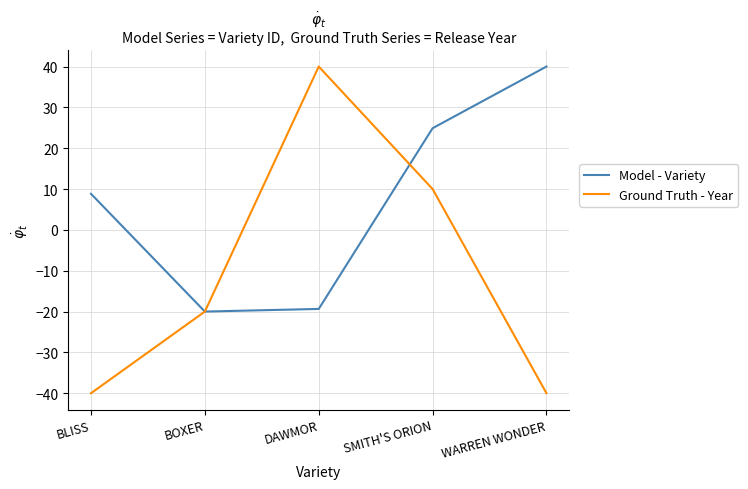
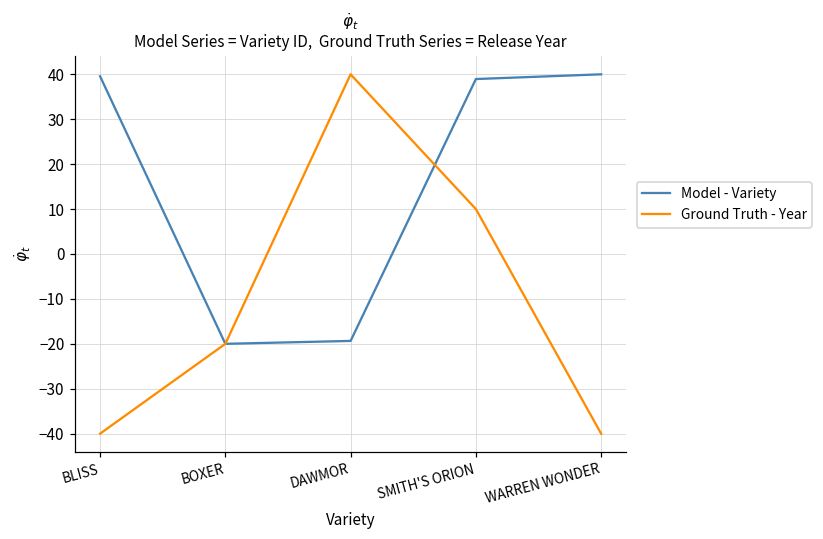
  {
    "Model - Variety": {
-     "BLISS": 9,
+     "BLISS": 40,
      "DAWMOR": -19,
-     "SMITH'S ORION": 25,
+     "SMITH'S ORION": 39,
      "WARREN WONDER": 40
    },
    "Ground Truth - Year": {
      "BLISS": -40,
      "DAWMOR": 40,
      "SMITH'S ORION": 10,
      "WARREN WONDER": -40
    }
  }
